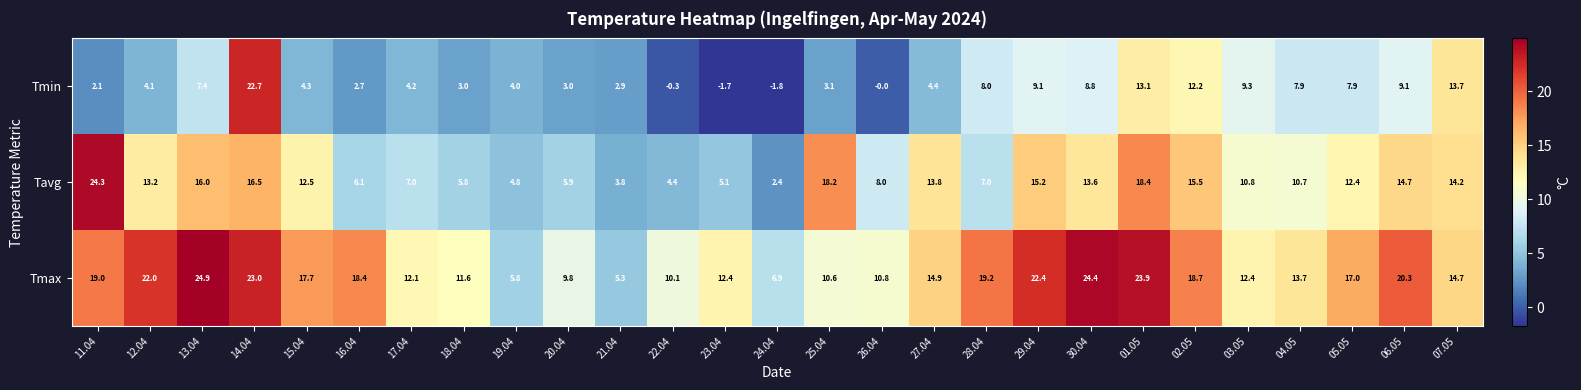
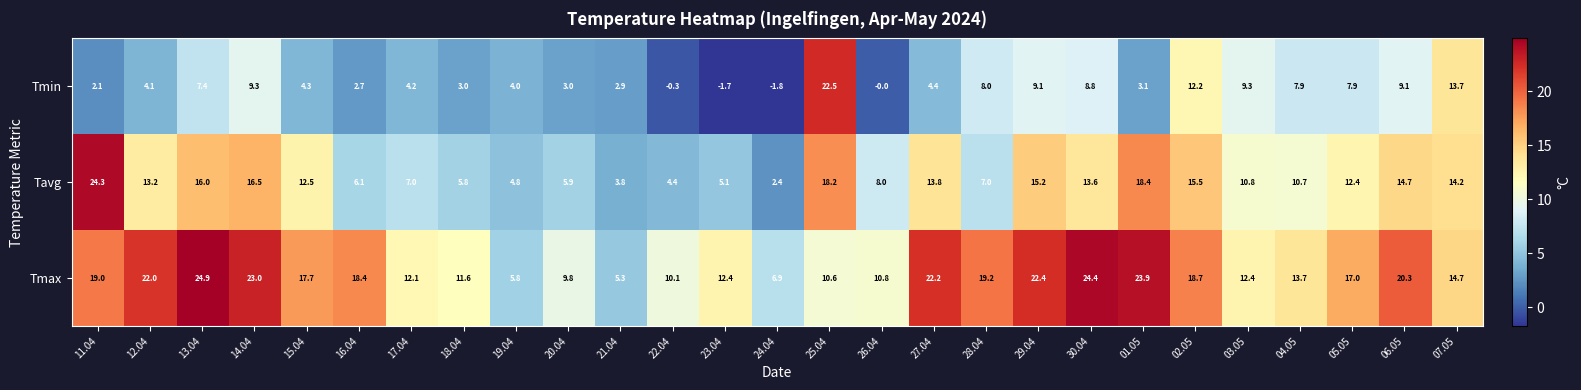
  {
    "Tmin": {
      "11.04": 2.1,
      "12.04": 4.1,
      "13.04": 7.4,
-     "14.04": 22.7,
+     "14.04": 9.3,
      "15.04": 4.3,
      "16.04": 2.7,
      "17.04": 4.2,
      "18.04": 3.0,
      "19.04": 4.0,
      "20.04": 3.0,
      "21.04": 2.9,
      "22.04": -0.3,
      "23.04": -1.7,
      "24.04": -1.8,
-     "25.04": 3.1,
+     "25.04": 22.5,
      "26.04": -0.0,
      "27.04": 4.4,
      "28.04": 8.0,
      "29.04": 9.1,
      "30.04": 8.8,
-     "01.05": 13.1,
+     "01.05": 3.1,
      "02.05": 12.2,
      "03.05": 9.3,
      "04.05": 7.9,
      "05.05": 7.9,
      "06.05": 9.1,
      "07.05": 13.7
    },
    "Tavg": {
      "11.04": 24.3,
      "12.04": 13.2,
      "13.04": 16.0,
      "14.04": 16.5,
      "15.04": 12.5,
      "16.04": 6.1,
      "17.04": 7.0,
      "18.04": 5.8,
      "19.04": 4.8,
      "20.04": 5.9,
      "21.04": 3.8,
      "22.04": 4.4,
      "23.04": 5.1,
      "24.04": 2.4,
      "25.04": 18.2,
      "26.04": 8.0,
      "27.04": 13.8,
      "28.04": 7.0,
      "29.04": 15.2,
      "30.04": 13.6,
      "01.05": 18.4,
      "02.05": 15.5,
      "03.05": 10.8,
      "04.05": 10.7,
      "05.05": 12.4,
      "06.05": 14.7,
      "07.05": 14.2
    },
    "Tmax": {
      "11.04": 19.0,
      "12.04": 22.0,
      "13.04": 24.9,
      "14.04": 23.0,
      "15.04": 17.7,
      "16.04": 18.4,
      "17.04": 12.1,
      "18.04": 11.6,
      "19.04": 5.8,
      "20.04": 9.8,
      "21.04": 5.3,
      "22.04": 10.1,
      "23.04": 12.4,
      "24.04": 6.9,
      "25.04": 10.6,
      "26.04": 10.8,
-     "27.04": 14.9,
+     "27.04": 22.2,
      "28.04": 19.2,
      "29.04": 22.4,
      "30.04": 24.4,
      "01.05": 23.9,
      "02.05": 18.7,
      "03.05": 12.4,
      "04.05": 13.7,
      "05.05": 17.0,
      "06.05": 20.3,
      "07.05": 14.7
    }
  }
